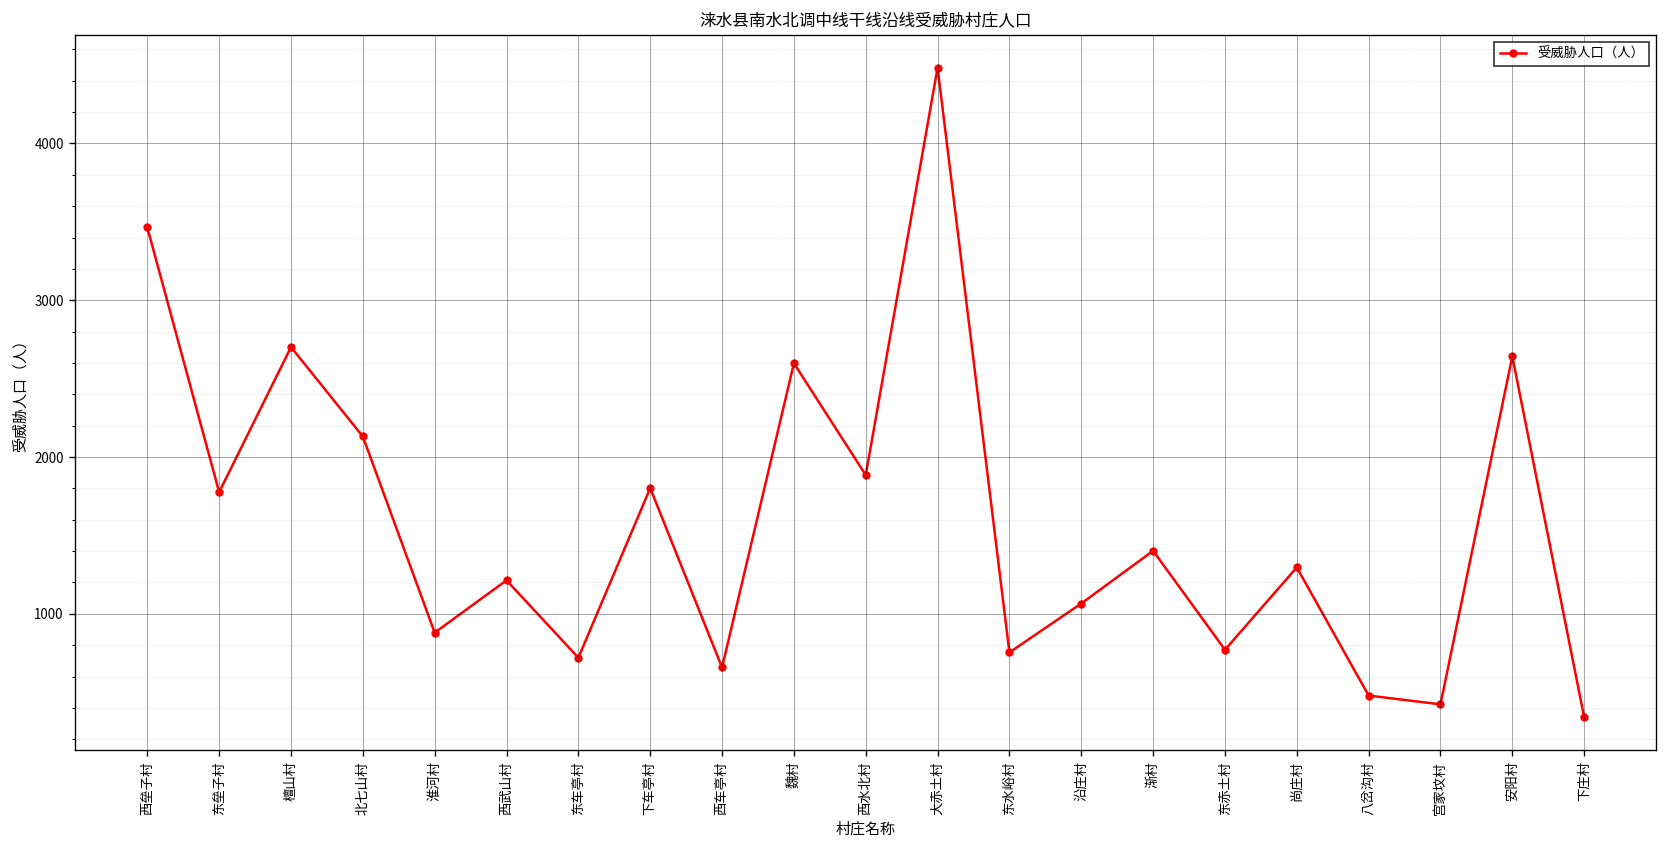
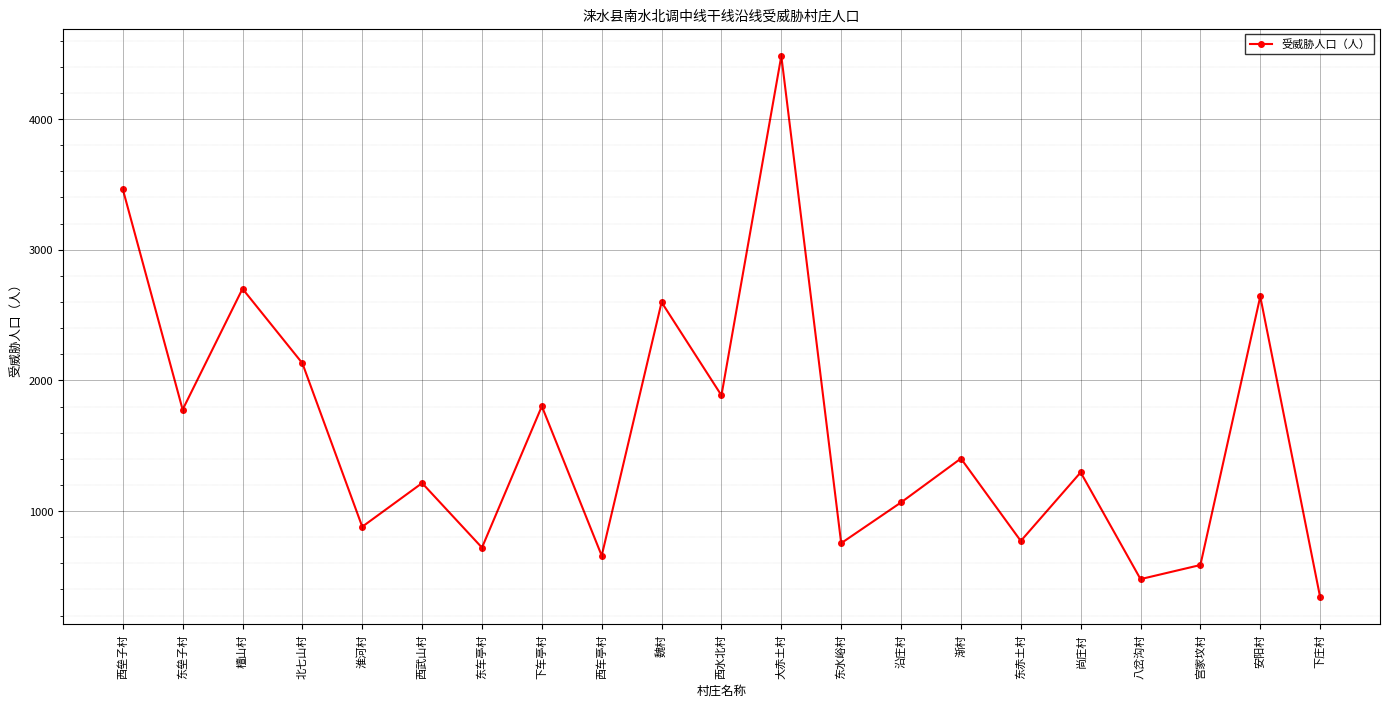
  {
    "西垒子村": 3460,
    "东垒子村": 1780,
    "檀山村": 2700,
    "北七山村": 2130,
    "淮河村": 880,
    "西武山村": 1210,
    "东车亭村": 720,
    "下车亭村": 1800,
    "西车亭村": 660,
    "魏村": 2600,
    "西水北村": 1890,
    "大赤土村": 4480,
    "东水峪村": 750,
    "沿庄村": 1070,
    "渐村": 1400,
    "东赤土村": 770,
    "尚庄村": 1300,
    "八岔沟村": 480,
-   "宫家坟村": 420,
+   "宫家坟村": 590,
    "安阳村": 2640,
    "下庄村": 340
  }
